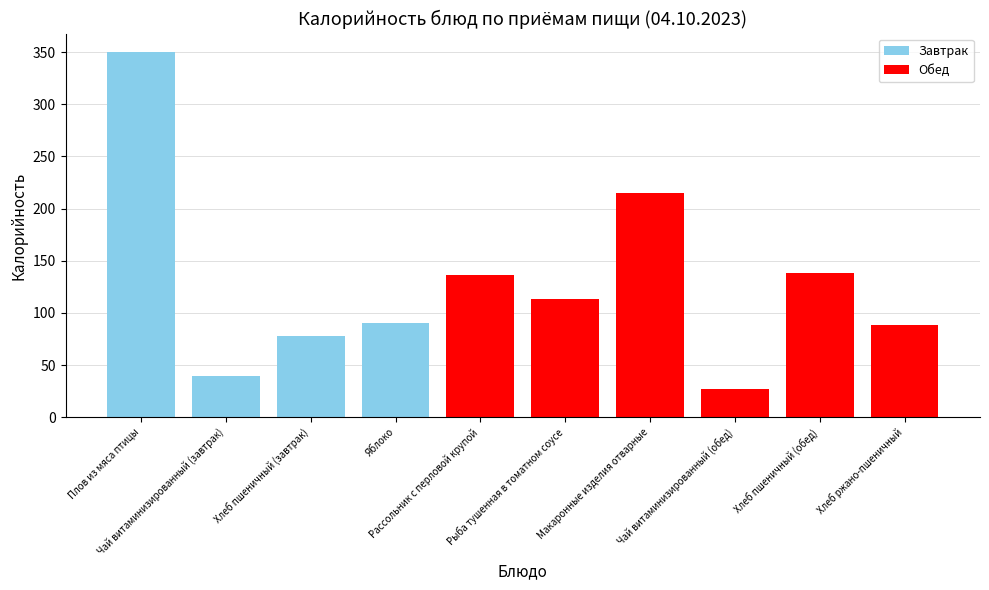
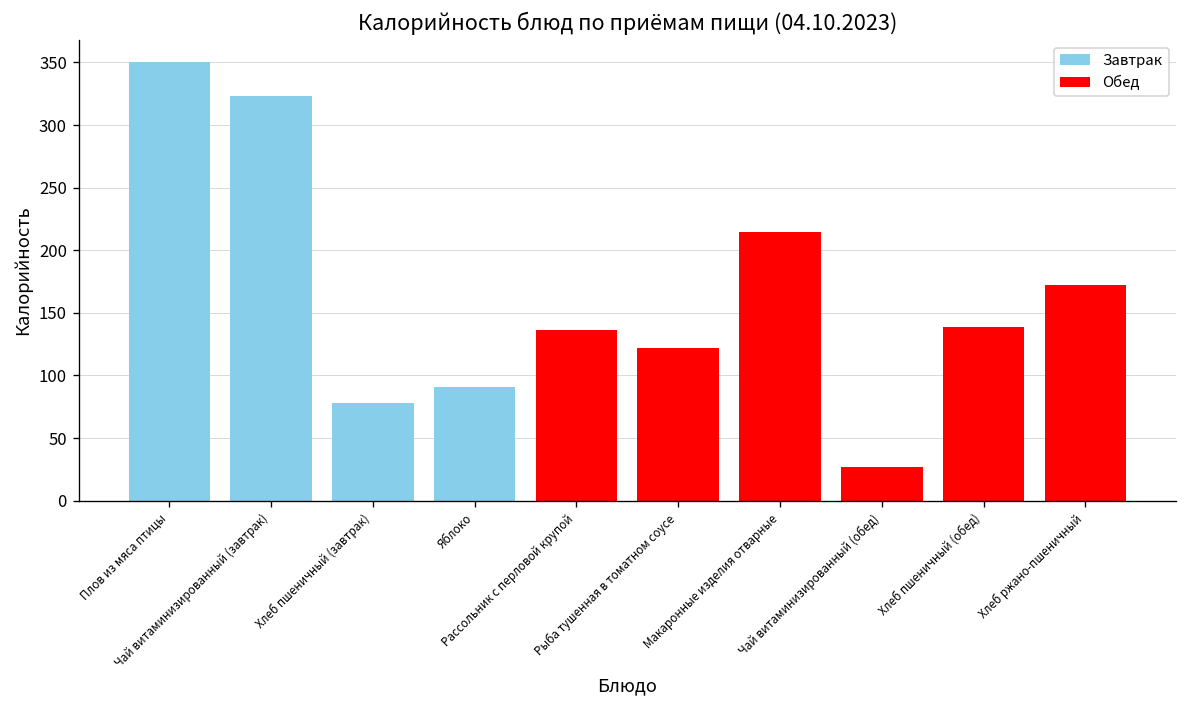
  {
    "Завтрак": {
      "Плов из мяса птицы": 350,
-     "Чай витаминизированный (завтрак)": 39,
+     "Чай витаминизированный (завтрак)": 323,
      "Хлеб пшеничный (завтрак)": 78,
      "Яблоко": 91
    },
    "Обед": {
      "Рассольник с перловой крупой": 136,
-     "Рыба тушенная в томатном соусе": 114,
+     "Рыба тушенная в томатном соусе": 122,
      "Макаронные изделия отварные": 214,
      "Чай витаминизированный (обед)": 27,
      "Хлеб пшеничный (обед)": 138,
-     "Хлеб ржано-пшеничный": 88
+     "Хлеб ржано-пшеничный": 172
    }
  }
